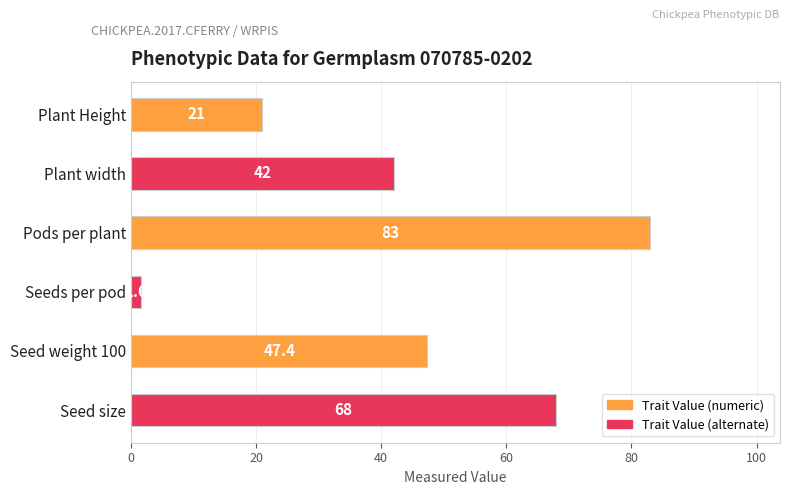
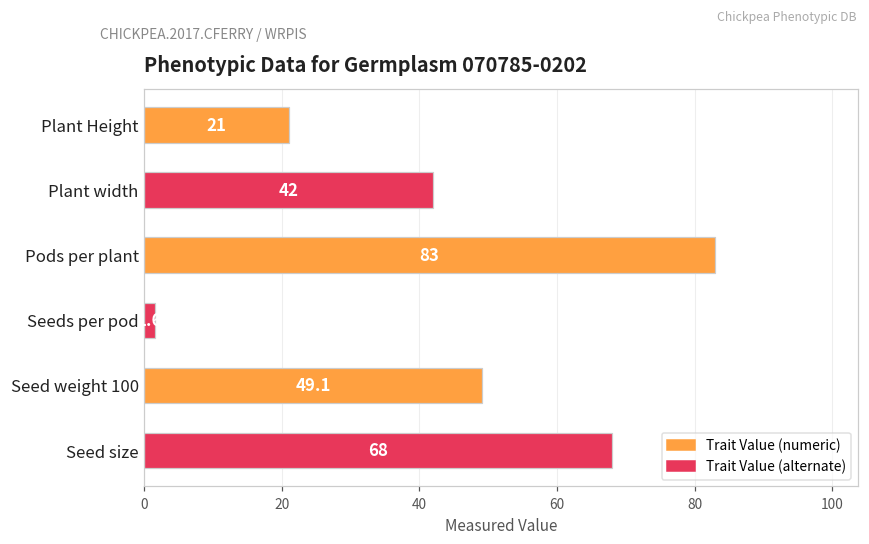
  {
    "Plant Height": 21,
    "Plant width": 42,
    "Pods per plant": 83,
-   "Seed weight 100": 47.4,
+   "Seed weight 100": 49.1,
    "Seed size": 68
  }
